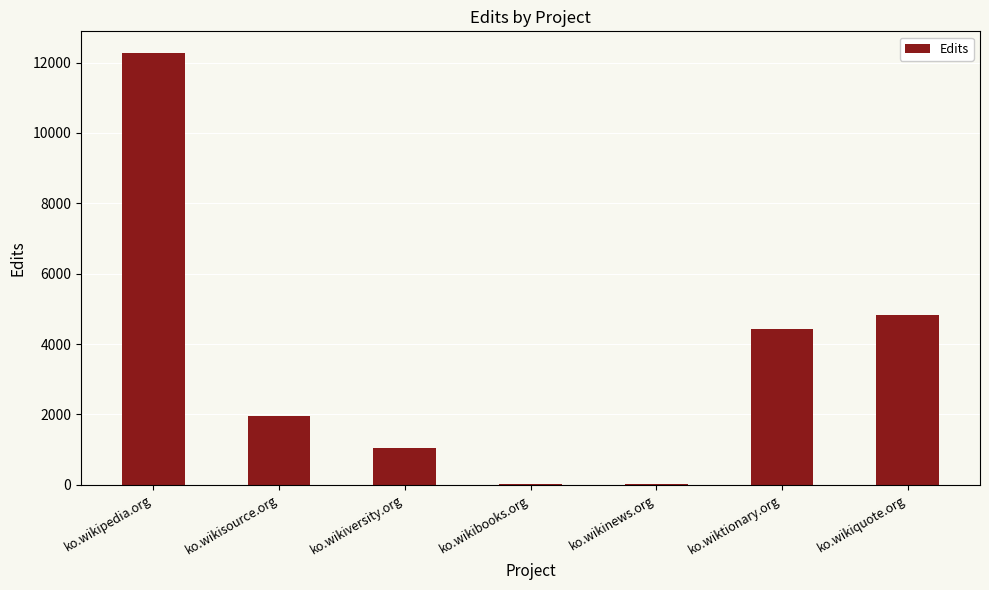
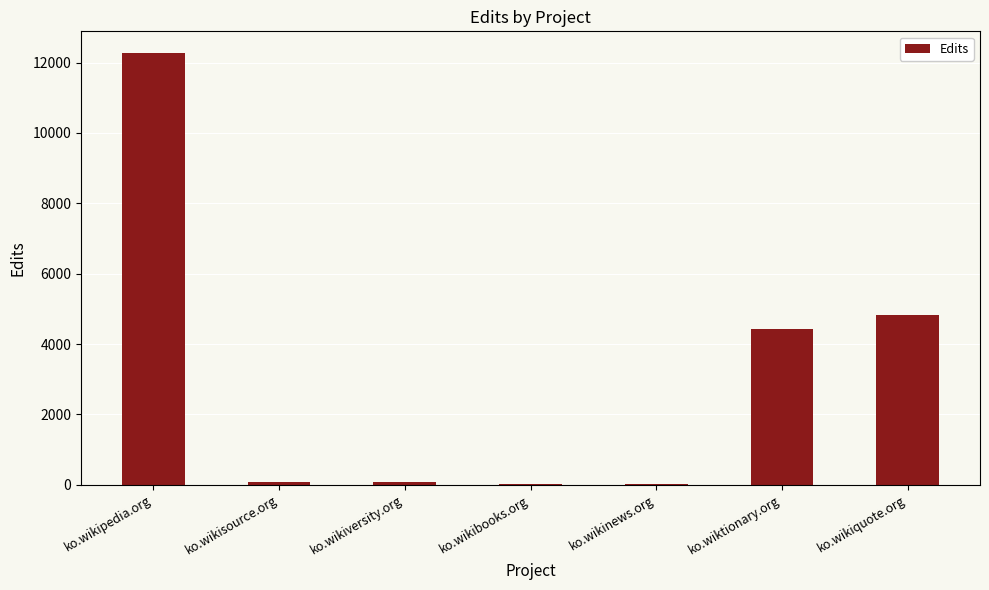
  {
    "ko.wikipedia.org": 12300,
-   "ko.wikisource.org": 1900,
-   "ko.wikiversity.org": 1000,
+   "ko.wikisource.org": 100,
+   "ko.wikiversity.org": 100,
    "ko.wiktionary.org": 4400,
    "ko.wikiquote.org": 4800
  }
